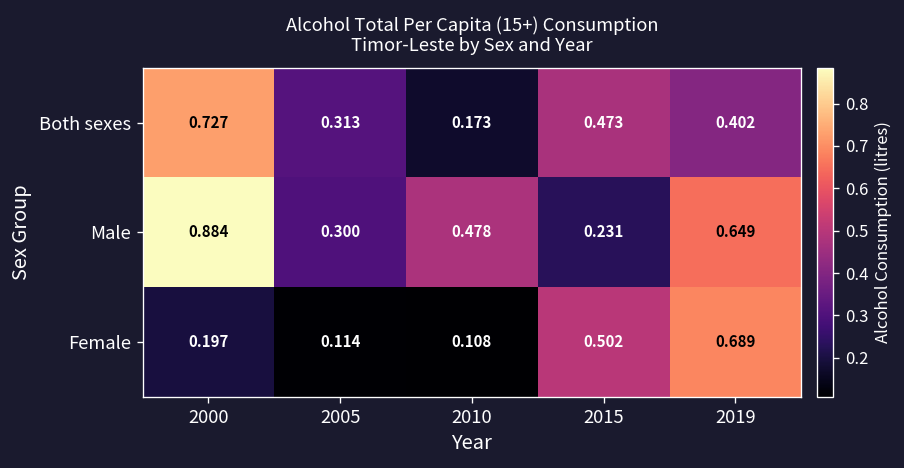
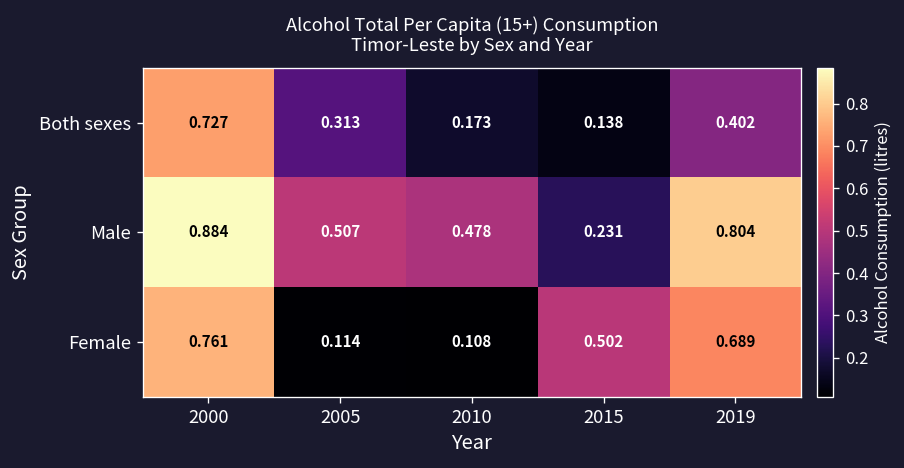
  {
    "Both sexes": {
      "2000": 0.727,
      "2005": 0.313,
      "2010": 0.173,
-     "2015": 0.473,
+     "2015": 0.138,
      "2019": 0.402
    },
    "Male": {
      "2000": 0.884,
-     "2005": 0.300,
+     "2005": 0.507,
      "2010": 0.478,
      "2015": 0.231,
-     "2019": 0.649
+     "2019": 0.804
    },
    "Female": {
-     "2000": 0.197,
+     "2000": 0.761,
      "2005": 0.114,
      "2010": 0.108,
      "2015": 0.502,
      "2019": 0.689
    }
  }
